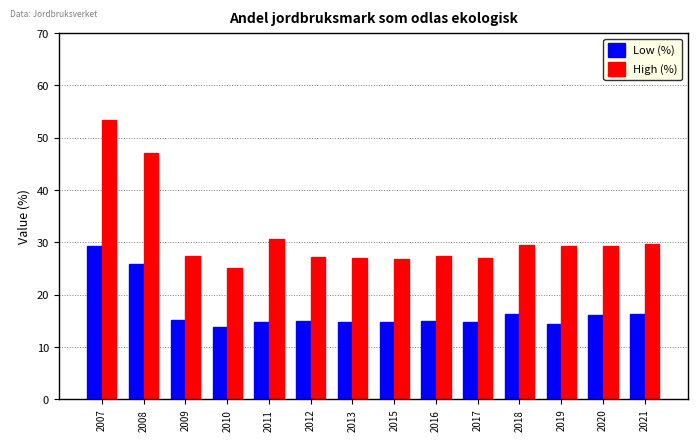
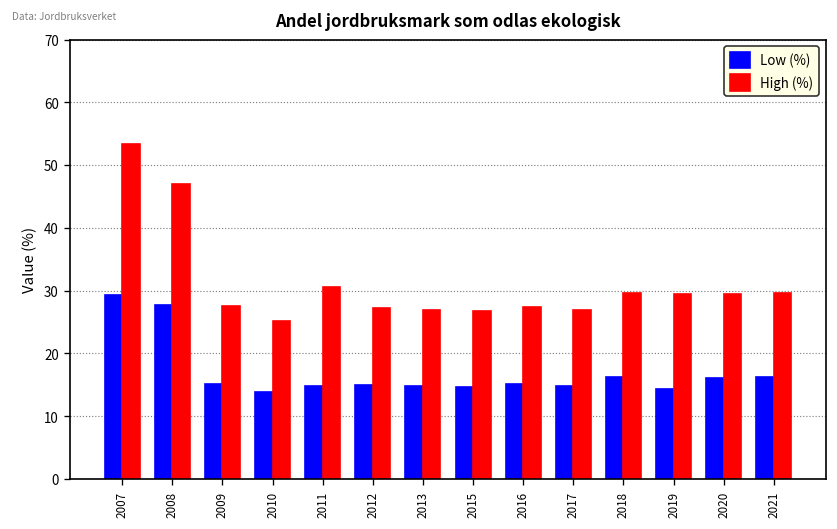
  {
    "Low (%)": {
      "2007": 29,
-     "2008": 26,
+     "2008": 28,
      "2009": 15,
      "2010": 14,
      "2011": 15,
      "2012": 15,
      "2013": 15,
      "2015": 15,
      "2016": 15,
      "2017": 15,
      "2018": 16,
      "2019": 14,
      "2020": 16,
      "2021": 16
    },
    "High (%)": {
      "2007": 53,
      "2008": 47,
      "2009": 28,
      "2010": 25,
      "2011": 31,
      "2012": 27,
      "2013": 27,
      "2015": 27,
      "2016": 27,
      "2017": 27,
      "2018": 30,
      "2019": 29,
      "2020": 29,
      "2021": 30
    }
  }
